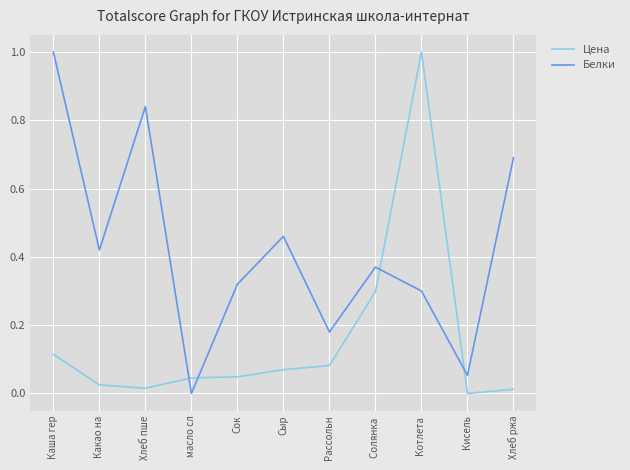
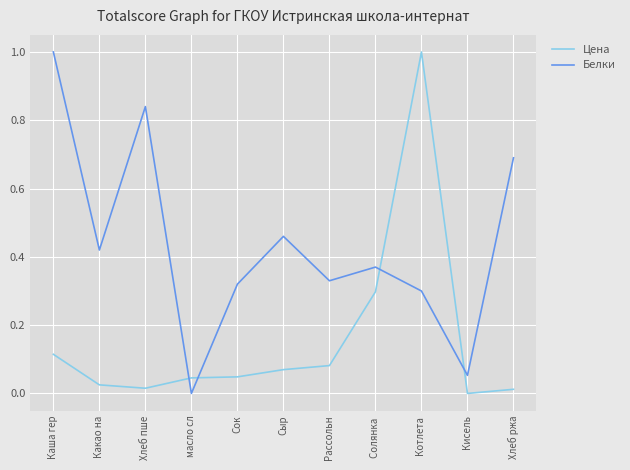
  {
    "Цена": {
      "Каша гер": 0.11,
      "Какао на": 0.03,
      "Хлеб пше": 0.02,
      "масло сл": 0.05,
      "Сок": 0.05,
      "Сыр": 0.07,
      "Рассольн": 0.08,
      "Солянка": 0.30,
      "Котлета": 1.00,
      "Кисель": 0.00,
      "Хлеб ржа": 0.01
    },
    "Белки": {
      "Каша гер": 1.00,
      "Какао на": 0.42,
      "Хлеб пше": 0.84,
      "масло сл": 0.00,
      "Сок": 0.32,
      "Сыр": 0.46,
-     "Рассольн": 0.18,
+     "Рассольн": 0.33,
      "Солянка": 0.37,
      "Котлета": 0.30,
      "Кисель": 0.05,
      "Хлеб ржа": 0.69
    }
  }
